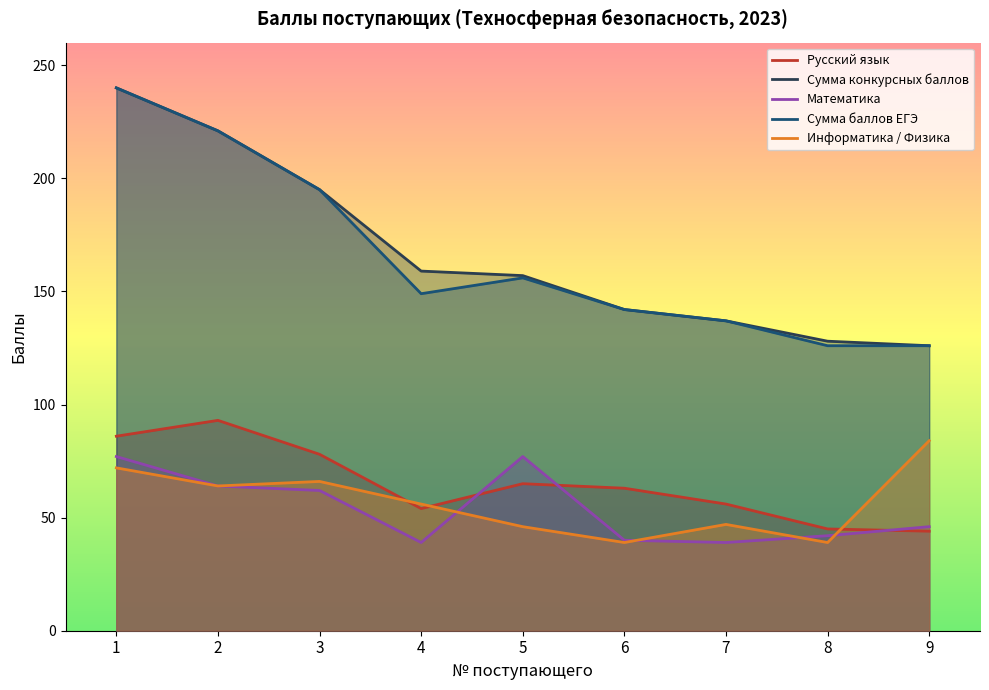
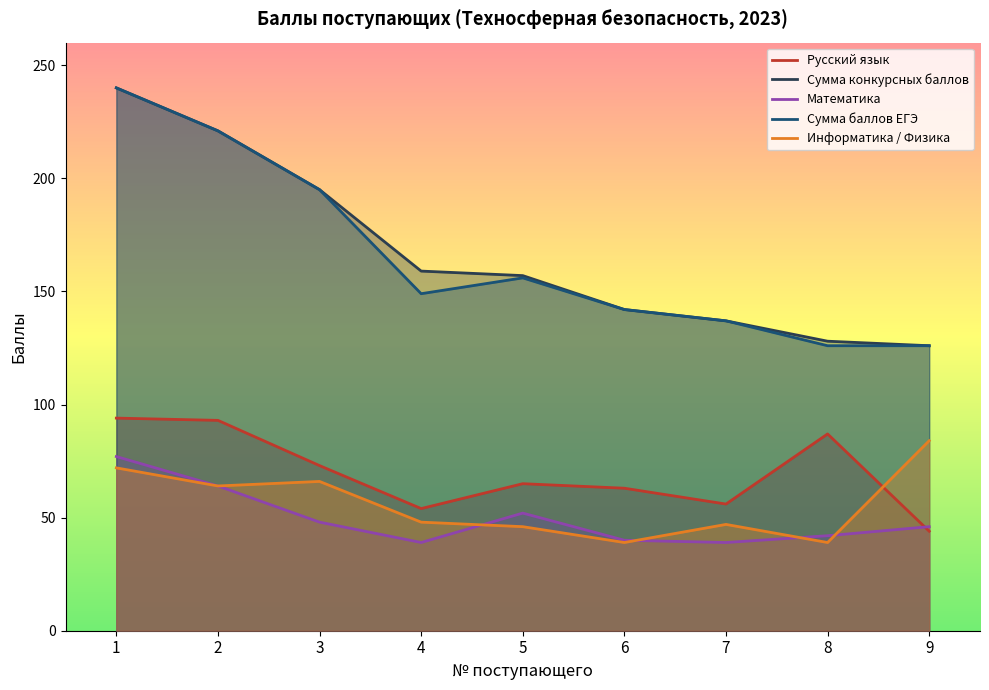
  {
    "Русский язык": {
-     "1": 86,
+     "1": 94,
      "2": 93,
-     "3": 78,
+     "3": 73,
      "4": 54,
      "5": 65,
      "6": 63,
      "7": 56,
-     "8": 45,
+     "8": 87,
      "9": 44
    },
    "Математика": {
      "1": 77,
-     "3": 62,
+     "3": 48,
      "4": 39,
-     "5": 77,
+     "5": 52,
      "7": 39,
      "8": 42,
      "9": 46
    },
    "Информатика / Физика": {
      "1": 72,
      "3": 66,
-     "4": 56,
+     "4": 48,
      "5": 46,
      "7": 47,
      "8": 39,
      "9": 84
    }
  }
